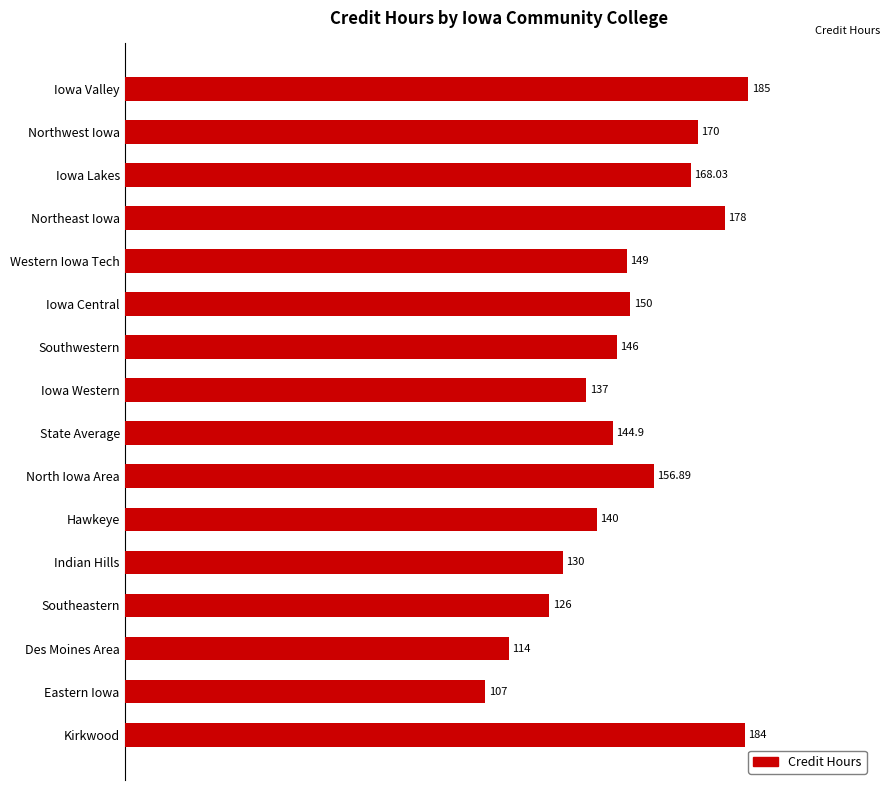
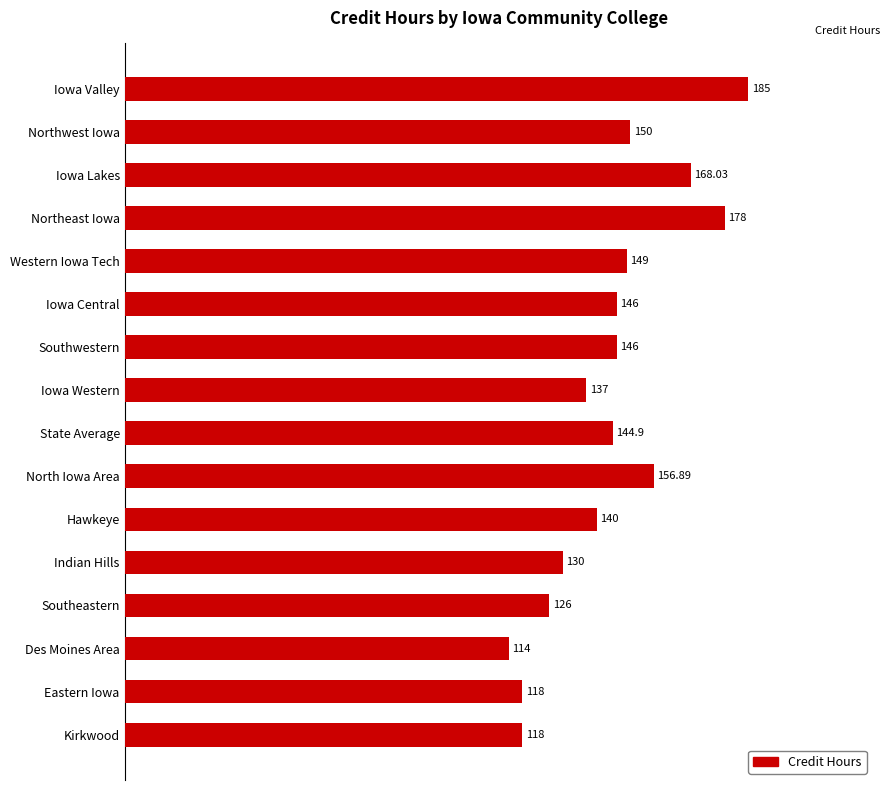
  {
    "Iowa Valley": 185,
-   "Northwest Iowa": 170,
+   "Northwest Iowa": 150,
    "Iowa Lakes": 168.03,
    "Northeast Iowa": 178,
    "Western Iowa Tech": 149,
-   "Iowa Central": 150,
+   "Iowa Central": 146,
    "Southwestern": 146,
    "Iowa Western": 137,
    "State Average": 144.9,
    "North Iowa Area": 156.89,
    "Hawkeye": 140,
    "Indian Hills": 130,
    "Southeastern": 126,
    "Des Moines Area": 114,
-   "Eastern Iowa": 107,
-   "Kirkwood": 184
+   "Eastern Iowa": 118,
+   "Kirkwood": 118
  }
